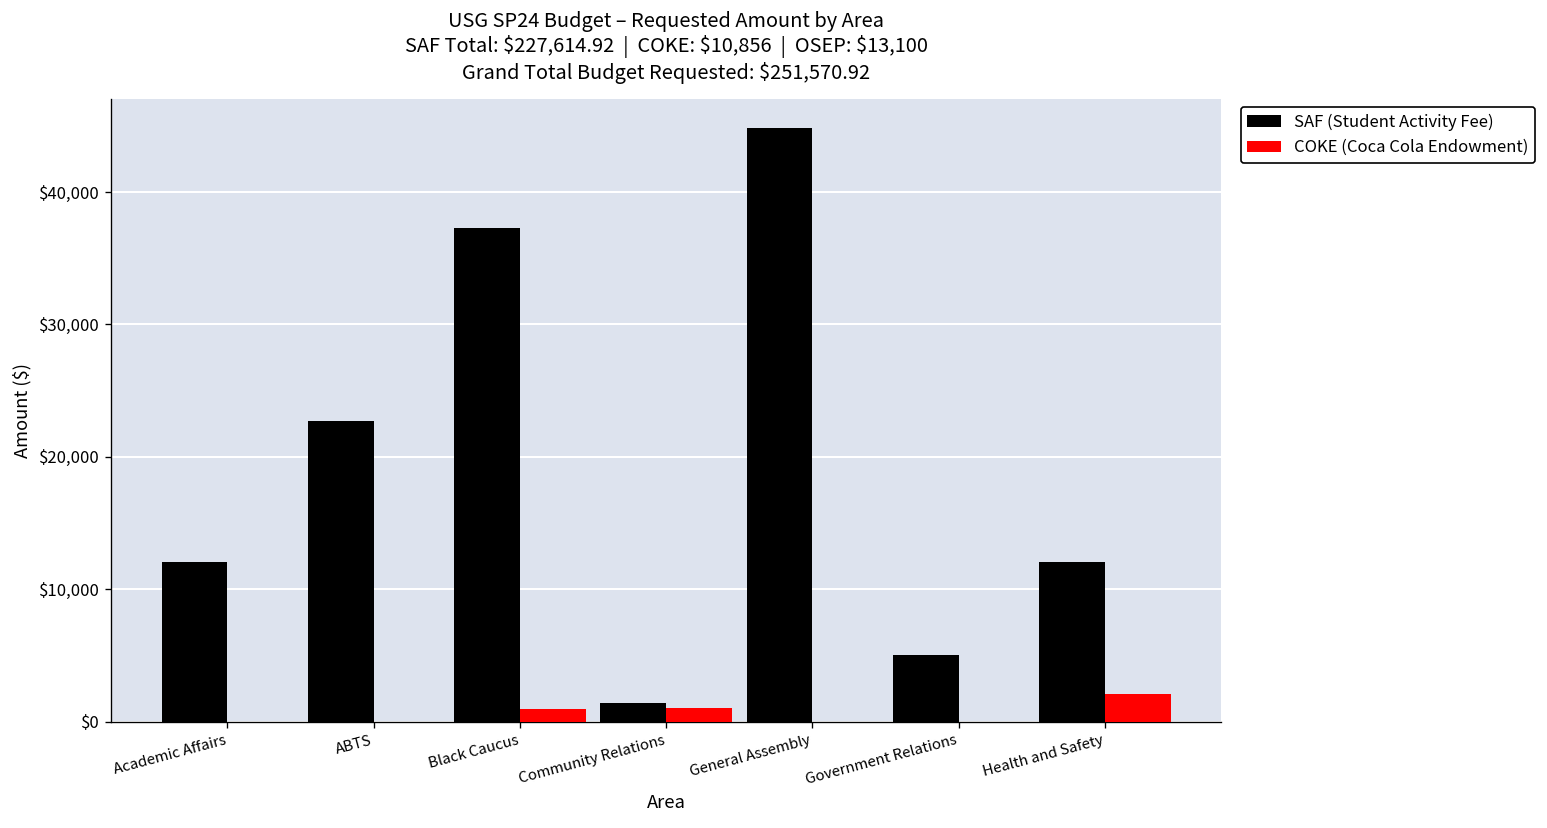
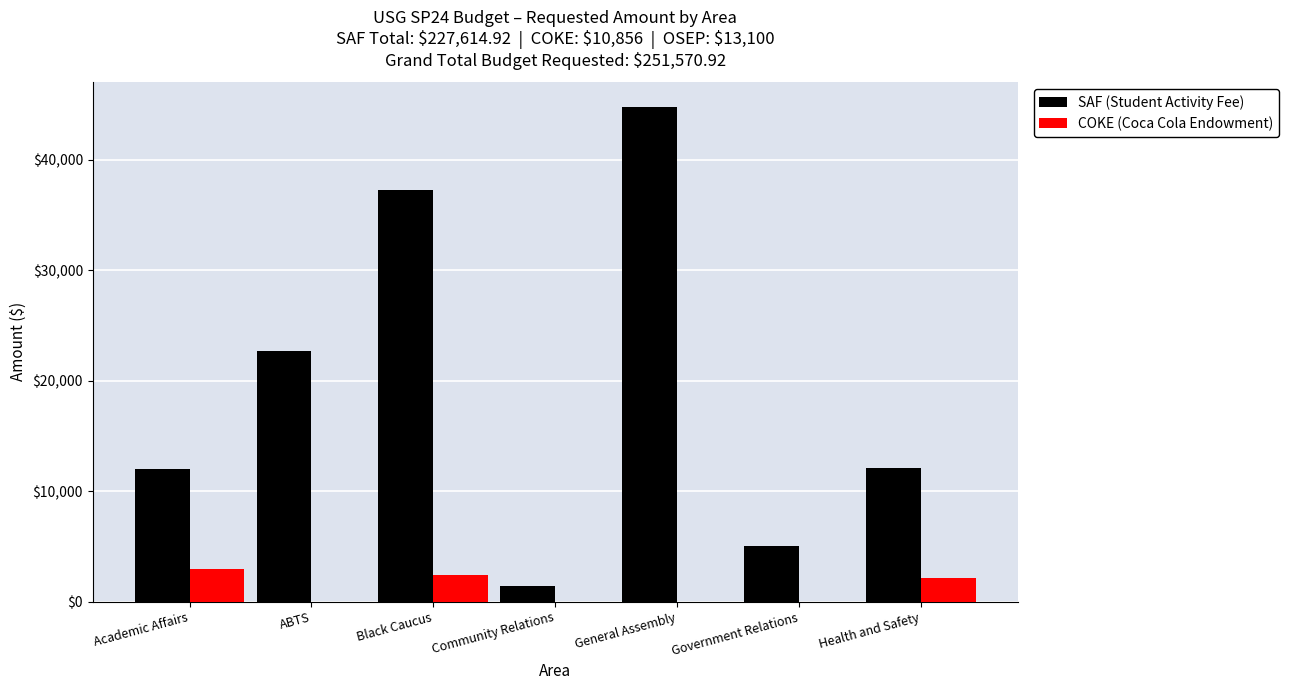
  {
    "SAF (Student Activity Fee)": {
      "Academic Affairs": "$12,000",
      "ABTS": "$22,700",
      "Black Caucus": "$37,300",
      "Community Relations": "$1,500",
      "General Assembly": "$44,800",
      "Government Relations": "$5,000",
      "Health and Safety": "$12,100"
    },
    "COKE (Coca Cola Endowment)": {
-     "Academic Affairs": "$0",
+     "Academic Affairs": "$2,900",
      "ABTS": "$0",
-     "Black Caucus": "$1,000",
-     "Community Relations": "$1,100",
+     "Black Caucus": "$2,400",
+     "Community Relations": "$0",
      "General Assembly": "$0",
      "Government Relations": "$0",
      "Health and Safety": "$2,100"
    }
  }
